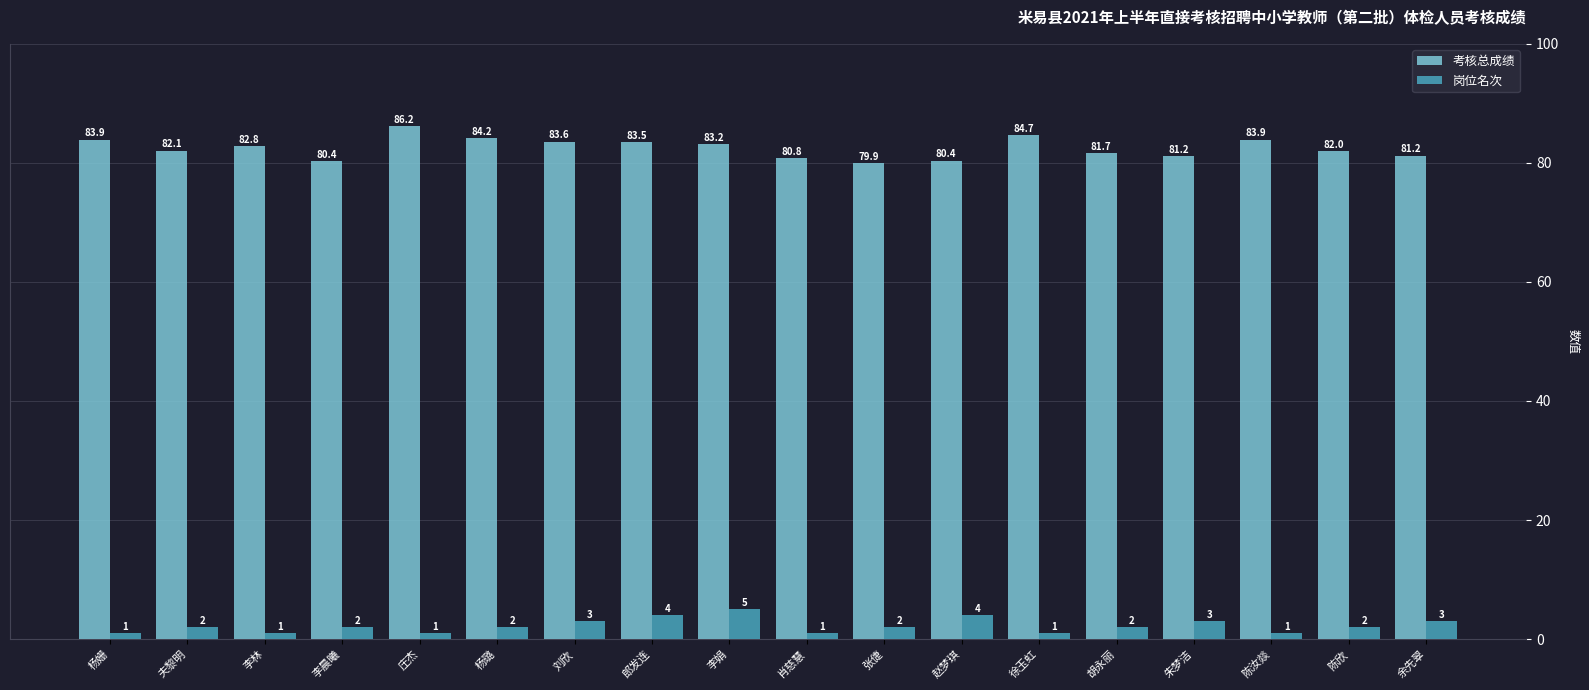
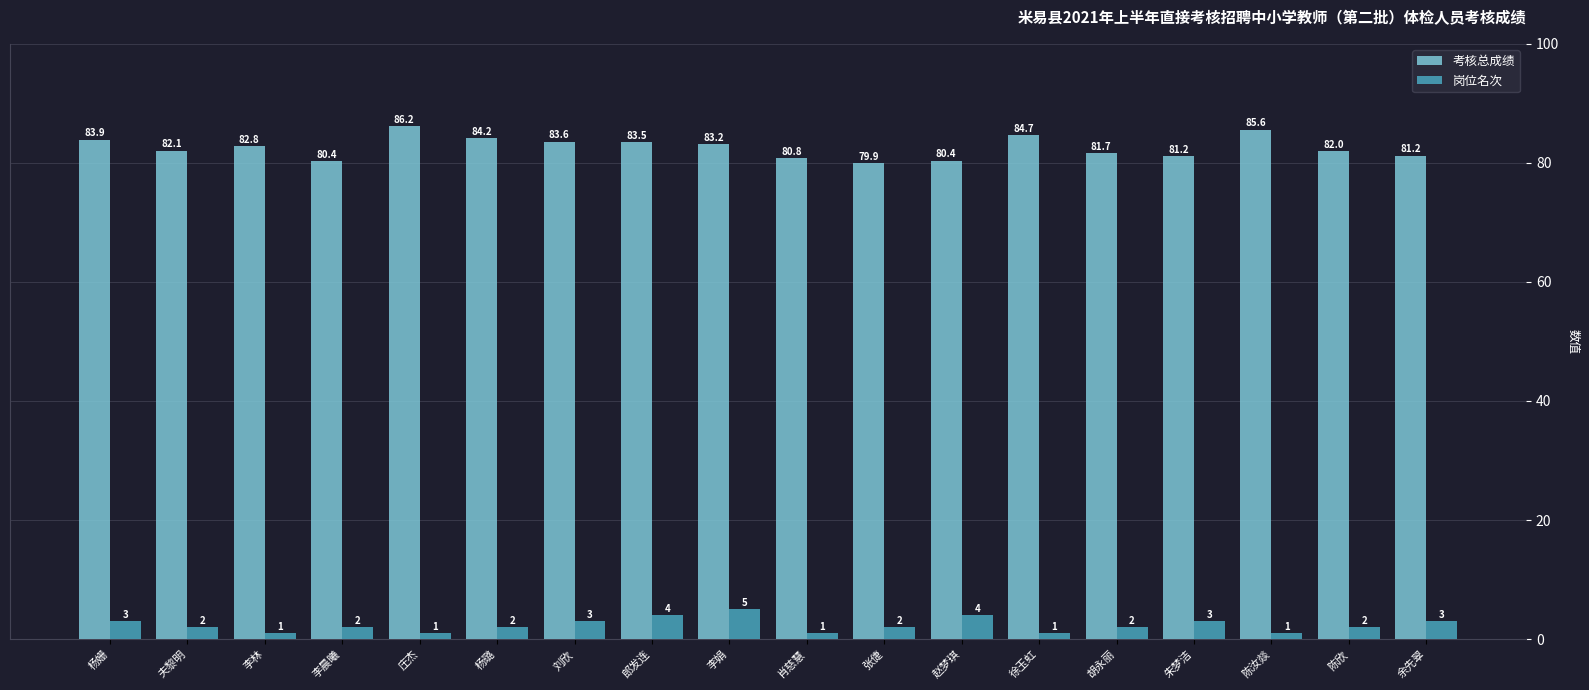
  {
    "考核总成绩": {
      "杨姗": 83.9,
      "夫黎明": 82.1,
      "李林": 82.8,
      "李晨曦": 80.4,
      "庄杰": 86.2,
      "杨璐": 84.2,
      "刘欣": 83.6,
      "郎发连": 83.5,
      "李娟": 83.2,
      "肖慈慧": 80.8,
      "张倢": 79.9,
      "赵梦琪": 80.4,
      "徐玉虹": 84.7,
      "胡永丽": 81.7,
      "朱梦洁": 81.2,
-     "陈汝燚": 83.9,
+     "陈汝燚": 85.6,
      "陈欣": 82.0,
      "余先翠": 81.2
    },
    "岗位名次": {
-     "杨姗": 1,
+     "杨姗": 3,
      "夫黎明": 2,
      "李林": 1,
      "李晨曦": 2,
      "庄杰": 1,
      "杨璐": 2,
      "刘欣": 3,
      "郎发连": 4,
      "李娟": 5,
      "肖慈慧": 1,
      "张倢": 2,
      "赵梦琪": 4,
      "徐玉虹": 1,
      "胡永丽": 2,
      "朱梦洁": 3,
      "陈汝燚": 1,
      "陈欣": 2,
      "余先翠": 3
    }
  }
